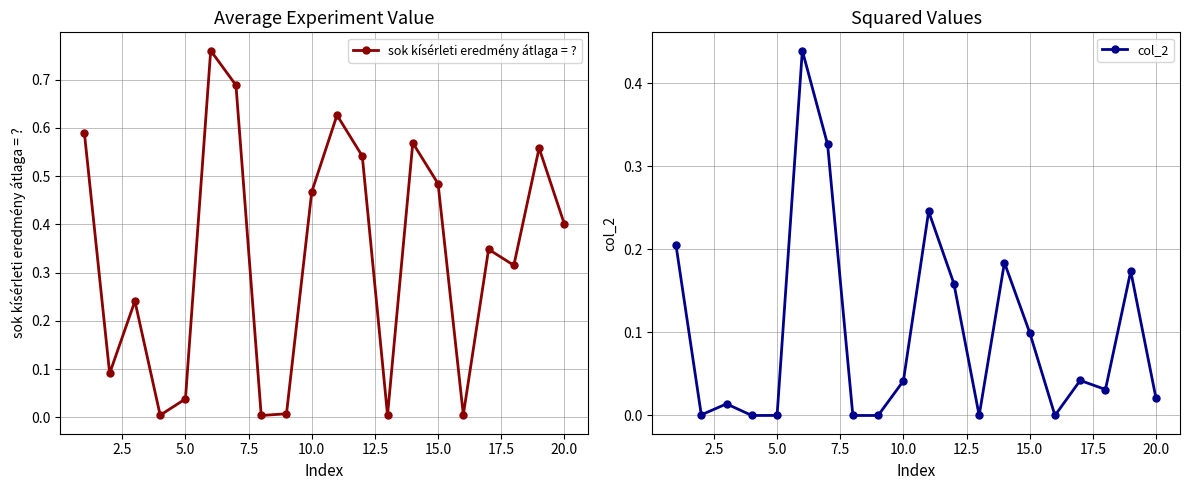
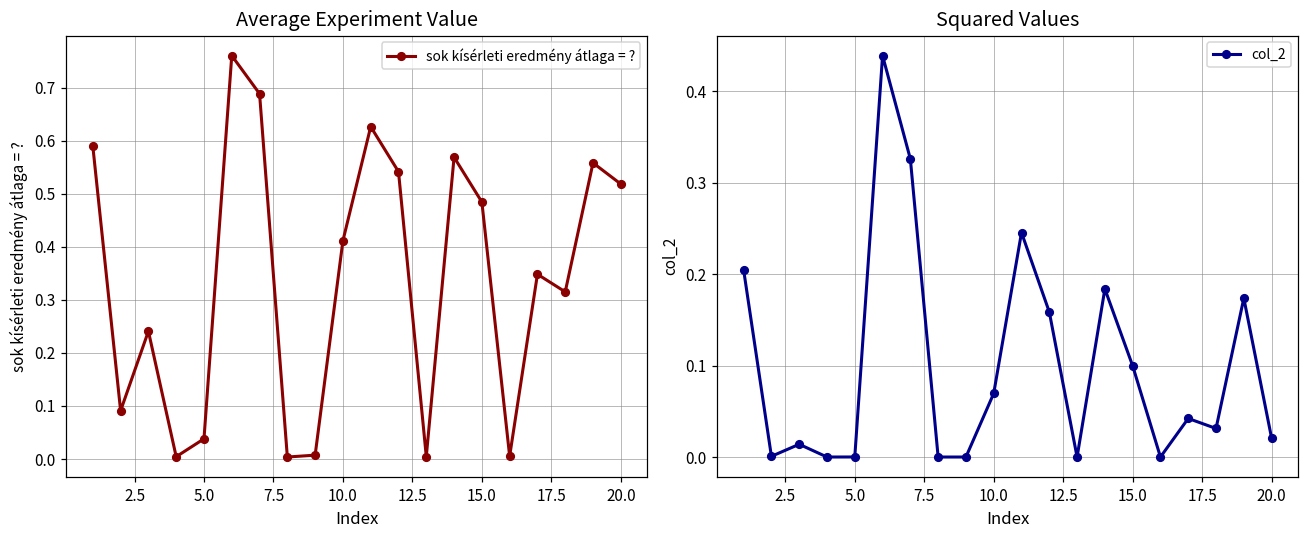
  {
    "Average Experiment Value": {
      "5.0": 0.04,
-     "10.0": 0.47,
+     "10.0": 0.41,
      "15.0": 0.48,
-     "20.0": 0.40
+     "20.0": 0.52
    },
    "Squared Values": {
      "5.0": 0.00,
-     "10.0": 0.04,
+     "10.0": 0.07,
      "15.0": 0.10,
      "20.0": 0.02
    }
  }
